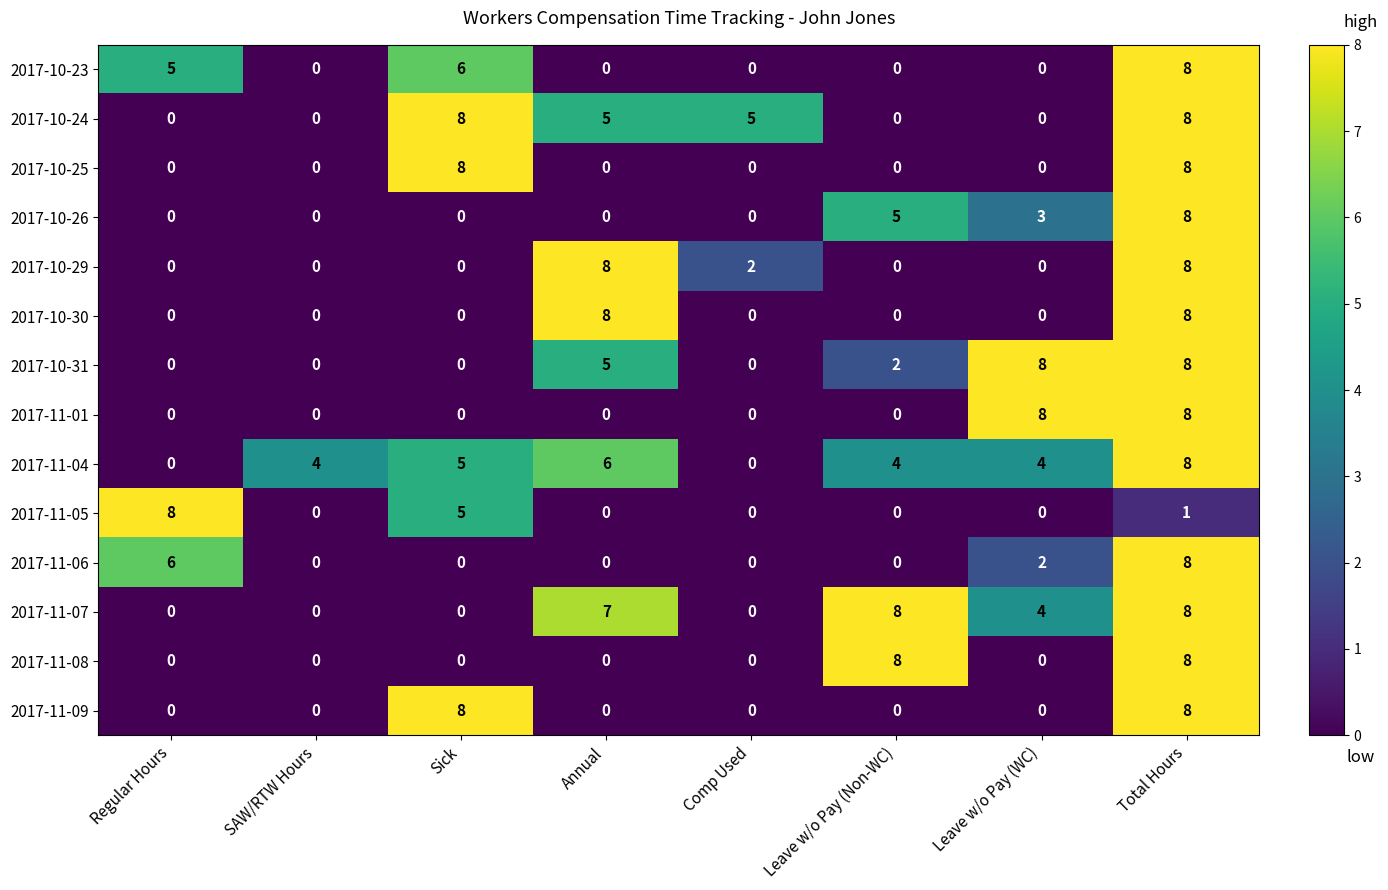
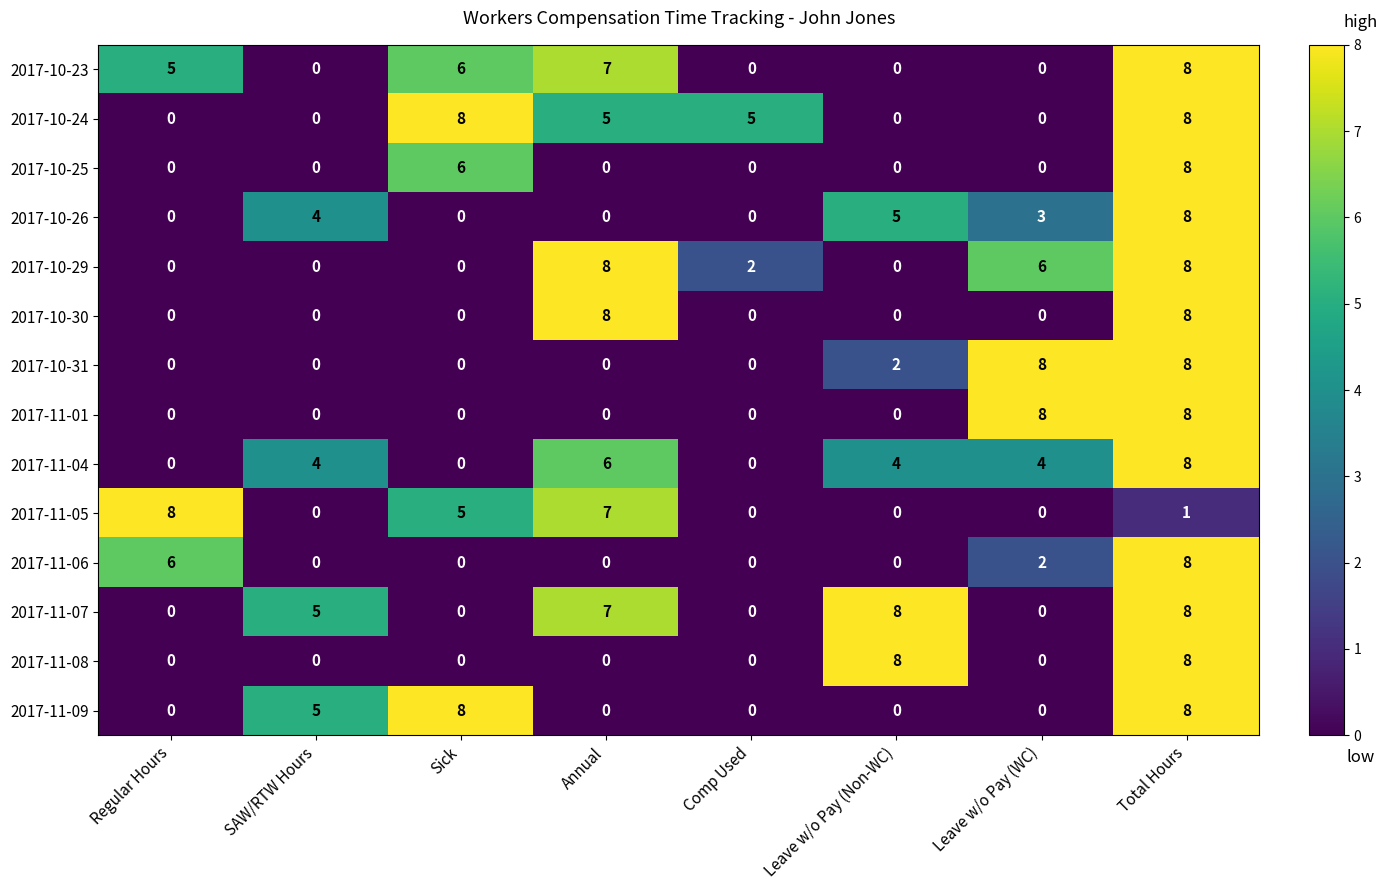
  {
    "2017-10-23": {
      "Regular Hours": 5,
      "SAW/RTW Hours": 0,
      "Sick": 6,
-     "Annual": 0,
+     "Annual": 7,
      "Comp Used": 0,
      "Leave w/o Pay (Non-WC)": 0,
      "Leave w/o Pay (WC)": 0,
      "Total Hours": 8
    },
    "2017-10-24": {
      "Regular Hours": 0,
      "SAW/RTW Hours": 0,
      "Sick": 8,
      "Annual": 5,
      "Comp Used": 5,
      "Leave w/o Pay (Non-WC)": 0,
      "Leave w/o Pay (WC)": 0,
      "Total Hours": 8
    },
    "2017-10-25": {
      "Regular Hours": 0,
      "SAW/RTW Hours": 0,
-     "Sick": 8,
+     "Sick": 6,
      "Annual": 0,
      "Comp Used": 0,
      "Leave w/o Pay (Non-WC)": 0,
      "Leave w/o Pay (WC)": 0,
      "Total Hours": 8
    },
    "2017-10-26": {
      "Regular Hours": 0,
-     "SAW/RTW Hours": 0,
+     "SAW/RTW Hours": 4,
      "Sick": 0,
      "Annual": 0,
      "Comp Used": 0,
      "Leave w/o Pay (Non-WC)": 5,
      "Leave w/o Pay (WC)": 3,
      "Total Hours": 8
    },
    "2017-10-29": {
      "Regular Hours": 0,
      "SAW/RTW Hours": 0,
      "Sick": 0,
      "Annual": 8,
      "Comp Used": 2,
      "Leave w/o Pay (Non-WC)": 0,
-     "Leave w/o Pay (WC)": 0,
+     "Leave w/o Pay (WC)": 6,
      "Total Hours": 8
    },
    "2017-10-30": {
      "Regular Hours": 0,
      "SAW/RTW Hours": 0,
      "Sick": 0,
      "Annual": 8,
      "Comp Used": 0,
      "Leave w/o Pay (Non-WC)": 0,
      "Leave w/o Pay (WC)": 0,
      "Total Hours": 8
    },
    "2017-10-31": {
      "Regular Hours": 0,
      "SAW/RTW Hours": 0,
      "Sick": 0,
-     "Annual": 5,
+     "Annual": 0,
      "Comp Used": 0,
      "Leave w/o Pay (Non-WC)": 2,
      "Leave w/o Pay (WC)": 8,
      "Total Hours": 8
    },
    "2017-11-01": {
      "Regular Hours": 0,
      "SAW/RTW Hours": 0,
      "Sick": 0,
      "Annual": 0,
      "Comp Used": 0,
      "Leave w/o Pay (Non-WC)": 0,
      "Leave w/o Pay (WC)": 8,
      "Total Hours": 8
    },
    "2017-11-04": {
      "Regular Hours": 0,
      "SAW/RTW Hours": 4,
-     "Sick": 5,
+     "Sick": 0,
      "Annual": 6,
      "Comp Used": 0,
      "Leave w/o Pay (Non-WC)": 4,
      "Leave w/o Pay (WC)": 4,
      "Total Hours": 8
    },
    "2017-11-05": {
      "Regular Hours": 8,
      "SAW/RTW Hours": 0,
      "Sick": 5,
-     "Annual": 0,
+     "Annual": 7,
      "Comp Used": 0,
      "Leave w/o Pay (Non-WC)": 0,
      "Leave w/o Pay (WC)": 0,
      "Total Hours": 1
    },
    "2017-11-06": {
      "Regular Hours": 6,
      "SAW/RTW Hours": 0,
      "Sick": 0,
      "Annual": 0,
      "Comp Used": 0,
      "Leave w/o Pay (Non-WC)": 0,
      "Leave w/o Pay (WC)": 2,
      "Total Hours": 8
    },
    "2017-11-07": {
      "Regular Hours": 0,
-     "SAW/RTW Hours": 0,
+     "SAW/RTW Hours": 5,
      "Sick": 0,
      "Annual": 7,
      "Comp Used": 0,
      "Leave w/o Pay (Non-WC)": 8,
-     "Leave w/o Pay (WC)": 4,
+     "Leave w/o Pay (WC)": 0,
      "Total Hours": 8
    },
    "2017-11-08": {
      "Regular Hours": 0,
      "SAW/RTW Hours": 0,
      "Sick": 0,
      "Annual": 0,
      "Comp Used": 0,
      "Leave w/o Pay (Non-WC)": 8,
      "Leave w/o Pay (WC)": 0,
      "Total Hours": 8
    },
    "2017-11-09": {
      "Regular Hours": 0,
-     "SAW/RTW Hours": 0,
+     "SAW/RTW Hours": 5,
      "Sick": 8,
      "Annual": 0,
      "Comp Used": 0,
      "Leave w/o Pay (Non-WC)": 0,
      "Leave w/o Pay (WC)": 0,
      "Total Hours": 8
    }
  }
